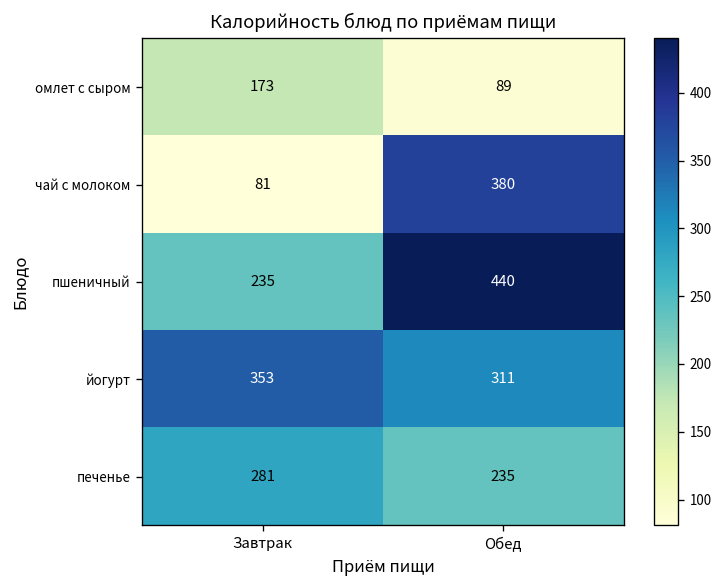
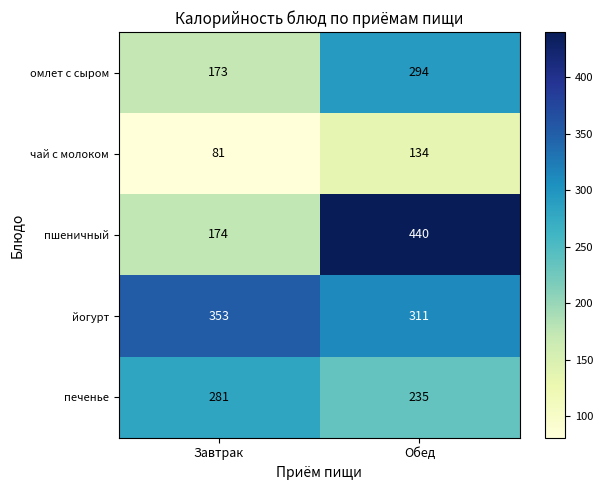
  {
    "омлет с сыром": {
      "Завтрак": 173,
-     "Обед": 89
+     "Обед": 294
    },
    "чай с молоком": {
      "Завтрак": 81,
-     "Обед": 380
+     "Обед": 134
    },
    "пшеничный": {
-     "Завтрак": 235,
+     "Завтрак": 174,
      "Обед": 440
    },
    "йогурт": {
      "Завтрак": 353,
      "Обед": 311
    },
    "печенье": {
      "Завтрак": 281,
      "Обед": 235
    }
  }
